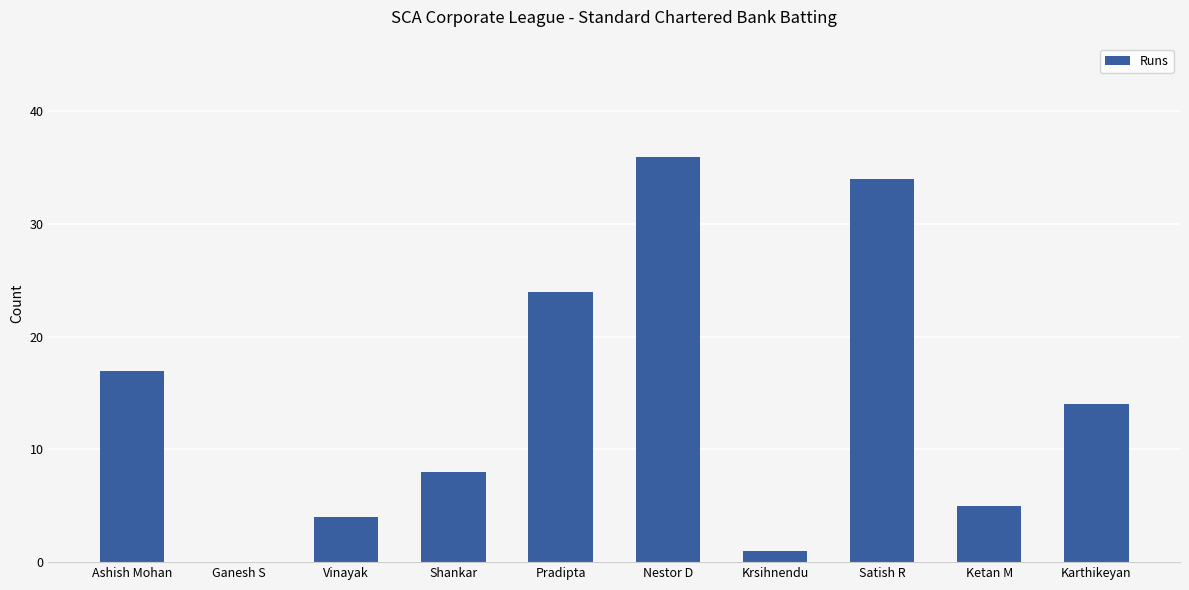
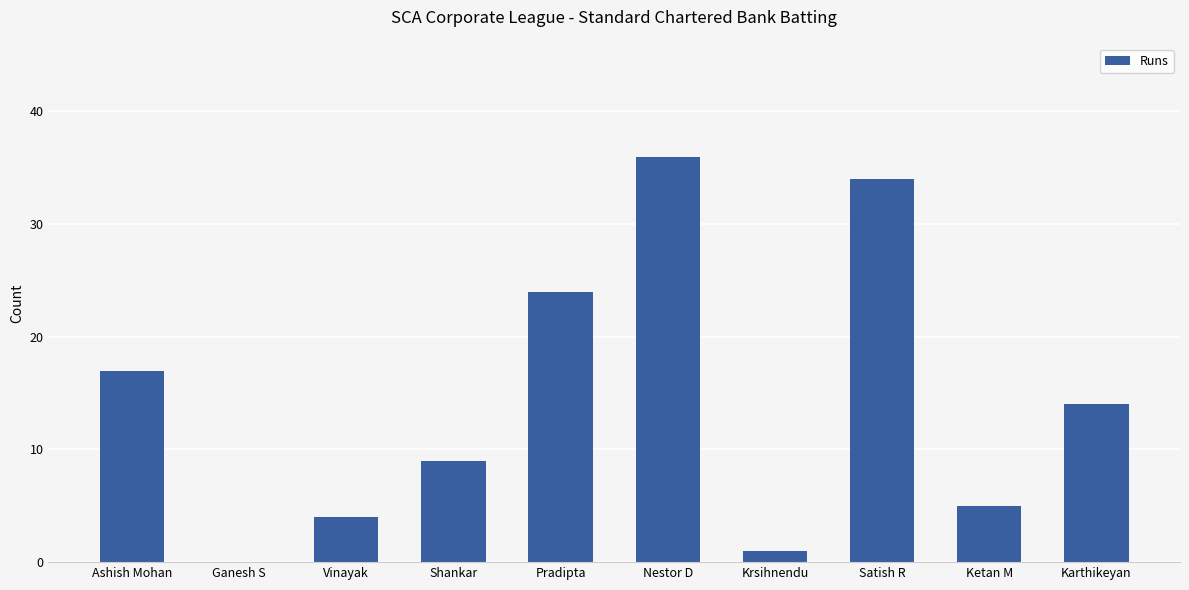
  {
    "Ashish Mohan": 17,
    "Ganesh S": 0,
    "Vinayak": 4,
-   "Shankar": 8,
+   "Shankar": 9,
    "Pradipta": 24,
    "Nestor D": 36,
    "Krsihnendu": 1,
    "Satish R": 34,
    "Ketan M": 5,
    "Karthikeyan": 14
  }
